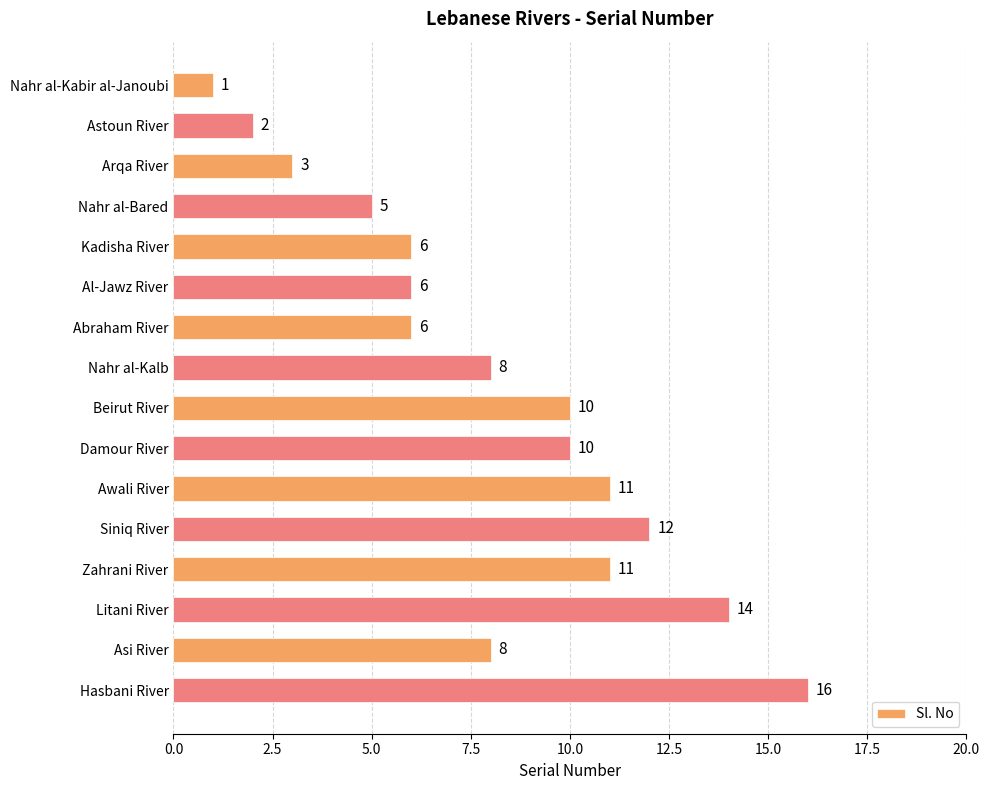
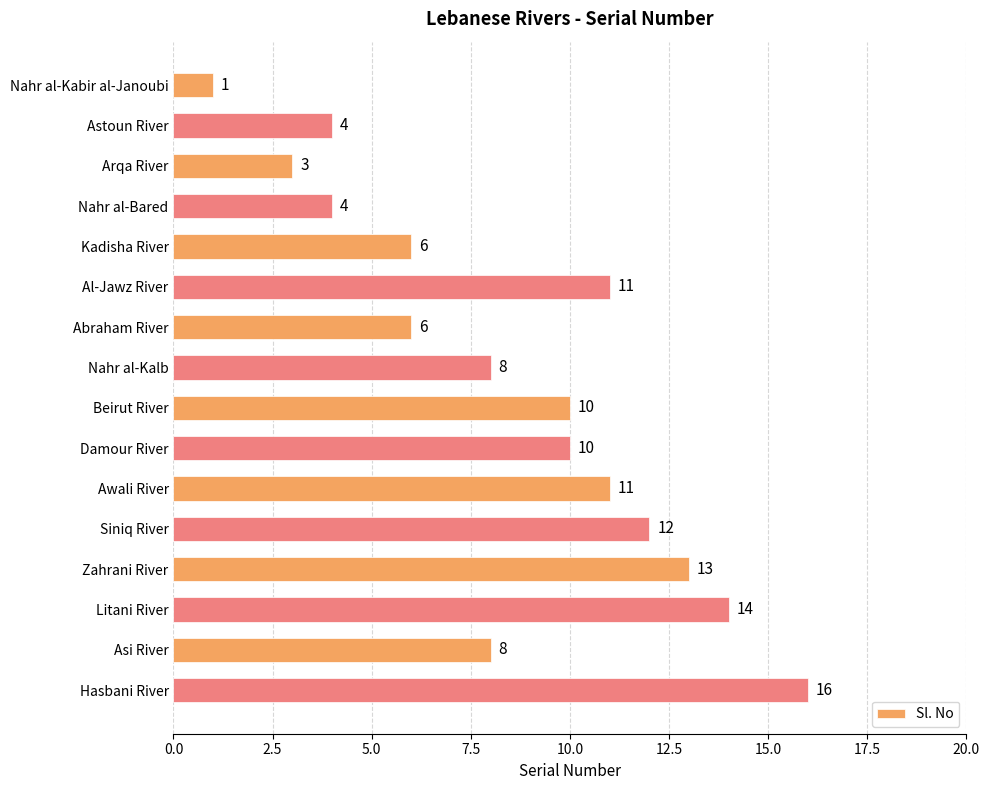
  {
    "Nahr al-Kabir al-Janoubi": 1,
-   "Astoun River": 2,
+   "Astoun River": 4,
    "Arqa River": 3,
-   "Nahr al-Bared": 5,
+   "Nahr al-Bared": 4,
    "Kadisha River": 6,
-   "Al-Jawz River": 6,
+   "Al-Jawz River": 11,
    "Abraham River": 6,
    "Nahr al-Kalb": 8,
    "Beirut River": 10,
    "Damour River": 10,
    "Awali River": 11,
    "Siniq River": 12,
-   "Zahrani River": 11,
+   "Zahrani River": 13,
    "Litani River": 14,
    "Asi River": 8,
    "Hasbani River": 16
  }
